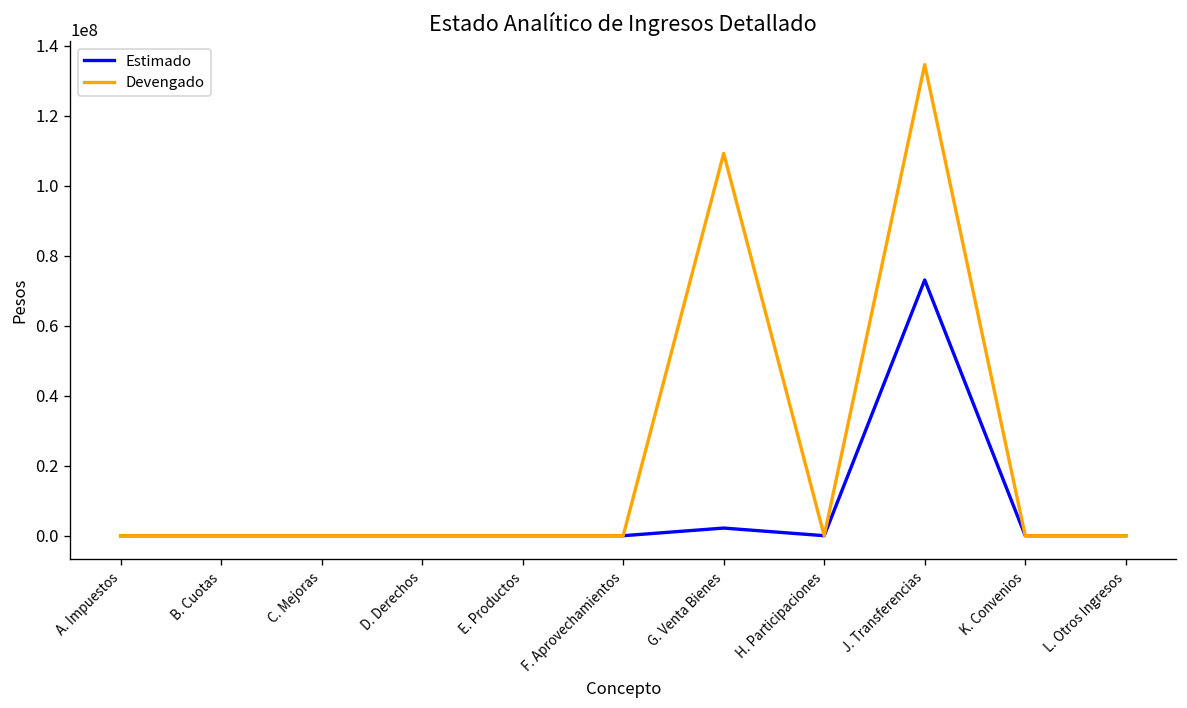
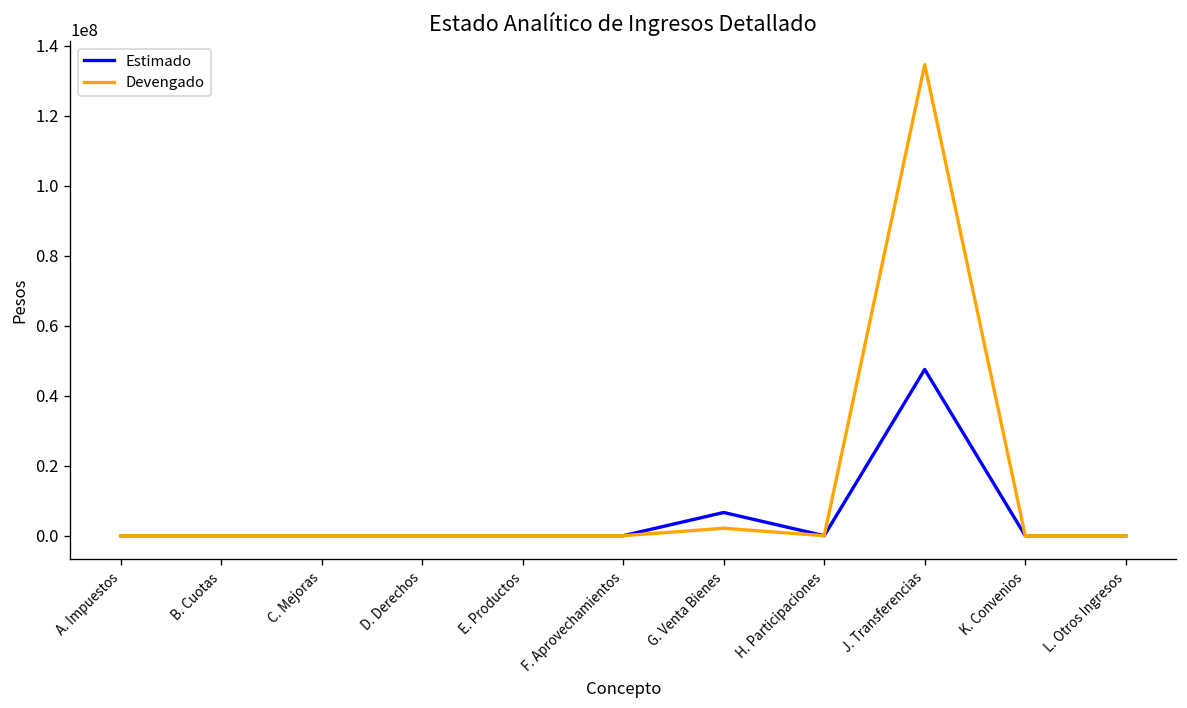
  {
    "Estimado": {
-     "G. Venta Bienes": 2000000,
-     "J. Transferencias": 73000000
+     "G. Venta Bienes": 7000000,
+     "J. Transferencias": 47000000
    },
    "Devengado": {
-     "G. Venta Bienes": 109000000,
+     "G. Venta Bienes": 2000000,
      "J. Transferencias": 135000000
    }
  }
